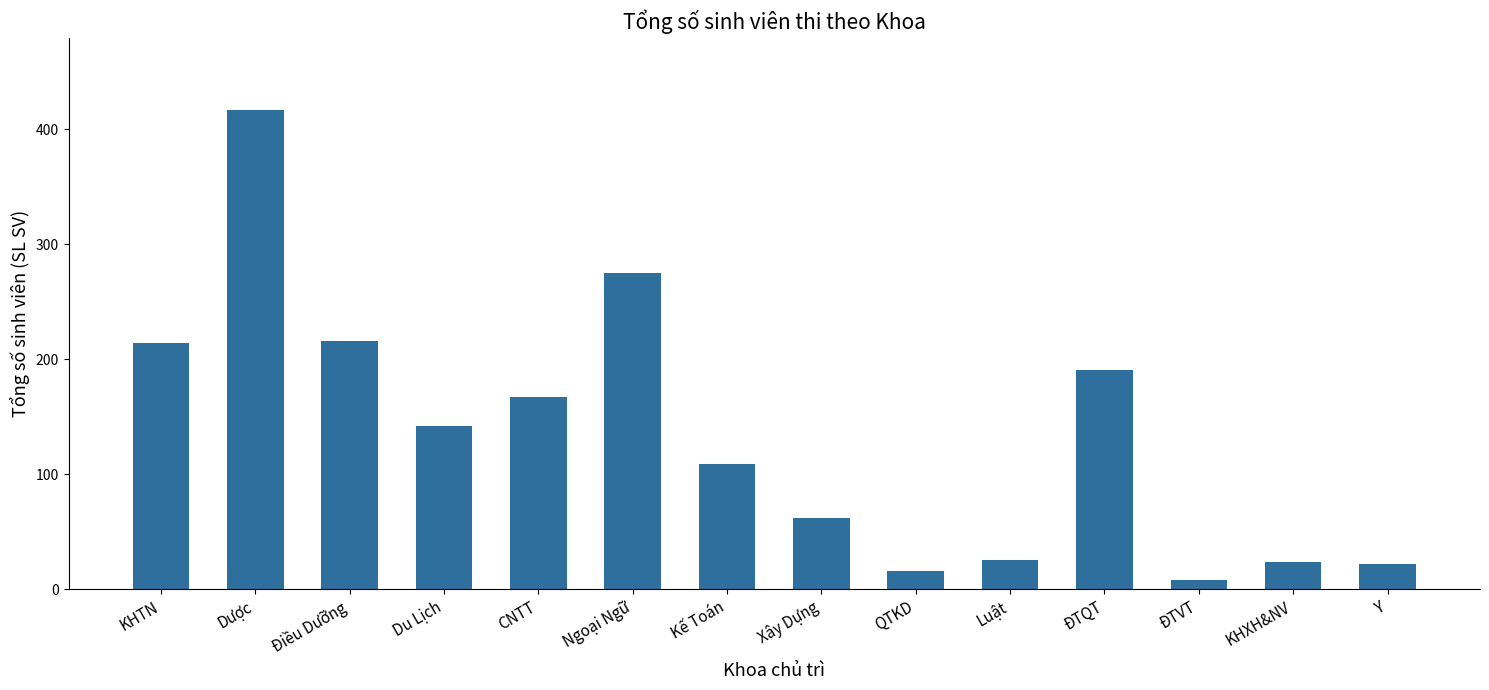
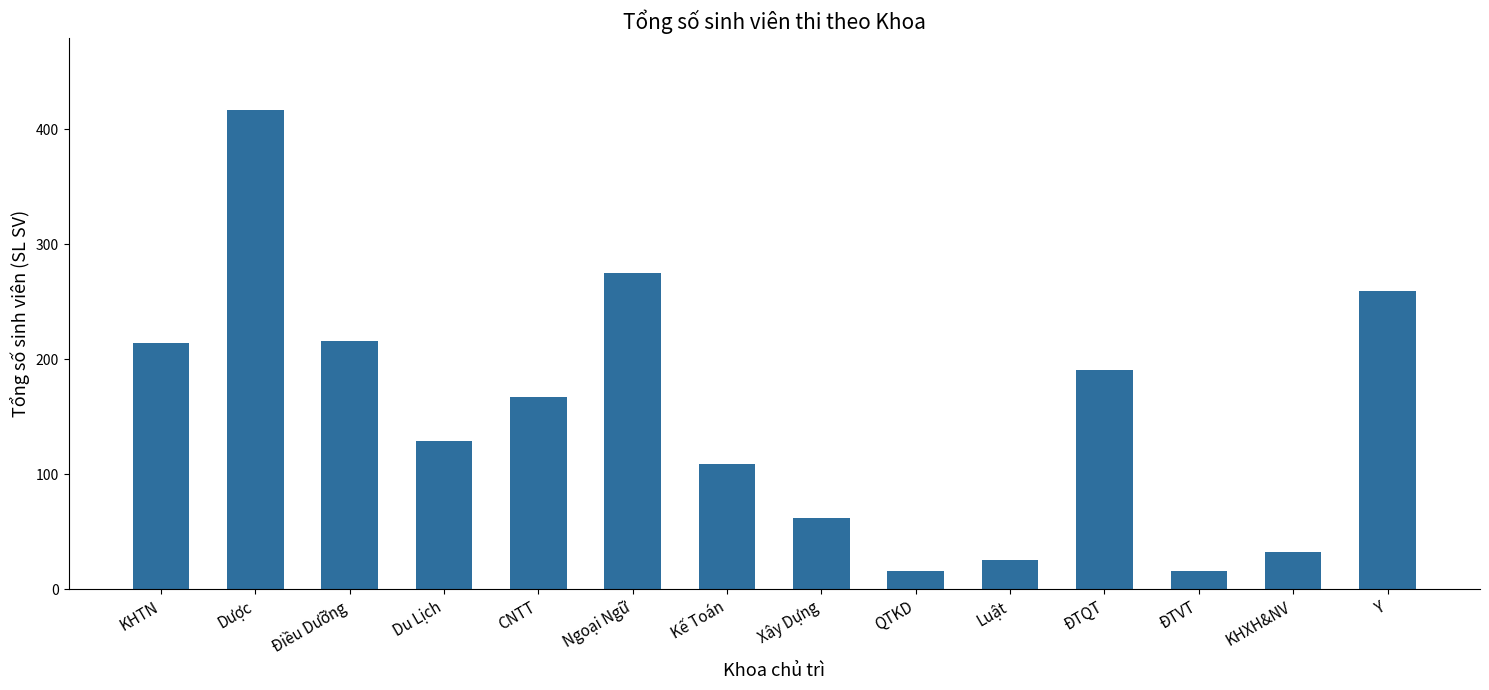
  {
    "KHTN": 214,
    "Dược": 417,
    "Điều Dưỡng": 216,
-   "Du Lịch": 142,
+   "Du Lịch": 129,
    "CNTT": 167,
    "Ngoại Ngữ": 275,
    "Kế Toán": 109,
    "Xây Dựng": 62,
    "QTKD": 16,
    "Luật": 25,
    "ĐTQT": 191,
-   "ĐTVT": 8,
-   "KHXH&NV": 24,
-   "Y": 22
+   "ĐTVT": 16,
+   "KHXH&NV": 32,
+   "Y": 259
  }
